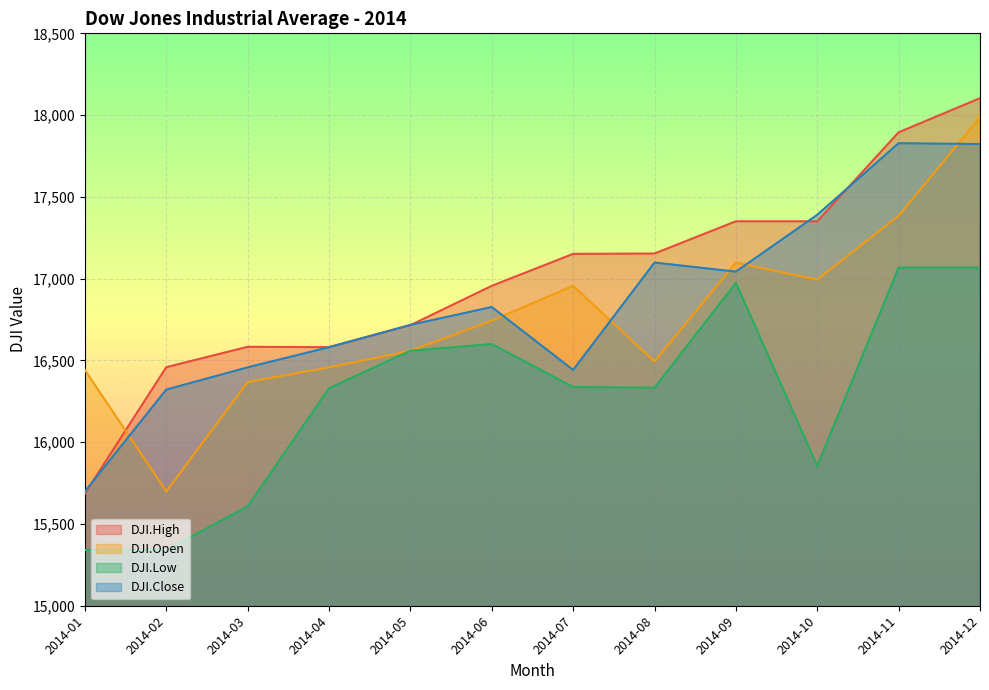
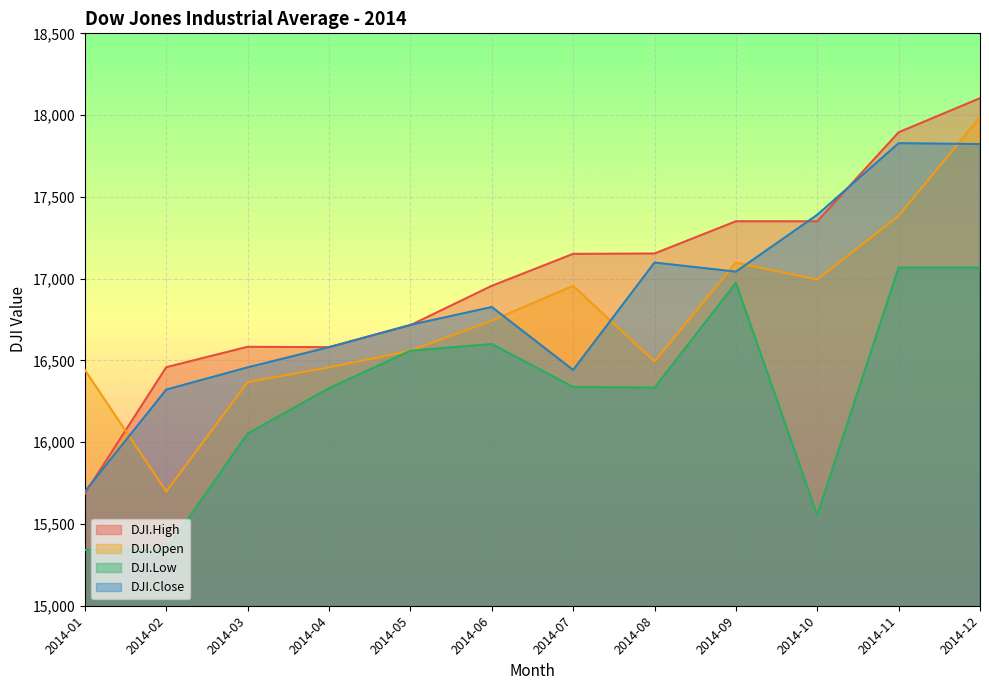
  {
    "DJI.Low": {
      "2014-01": "15,340",
-     "2014-03": "15,610",
+     "2014-03": "16,050",
      "2014-04": "16,330",
      "2014-06": "16,600",
      "2014-07": "16,340",
      "2014-08": "16,330",
      "2014-09": "16,970",
-     "2014-10": "15,860",
+     "2014-10": "15,550",
      "2014-11": "17,070",
      "2014-12": "17,070"
    },
    "DJI.Close": {
      "2014-02": "16,320",
      "2014-03": "16,460",
      "2014-06": "16,830",
      "2014-07": "16,440",
      "2014-08": "17,100",
      "2014-09": "17,040",
      "2014-10": "17,390",
      "2014-11": "17,830",
      "2014-12": "17,820"
    }
  }
